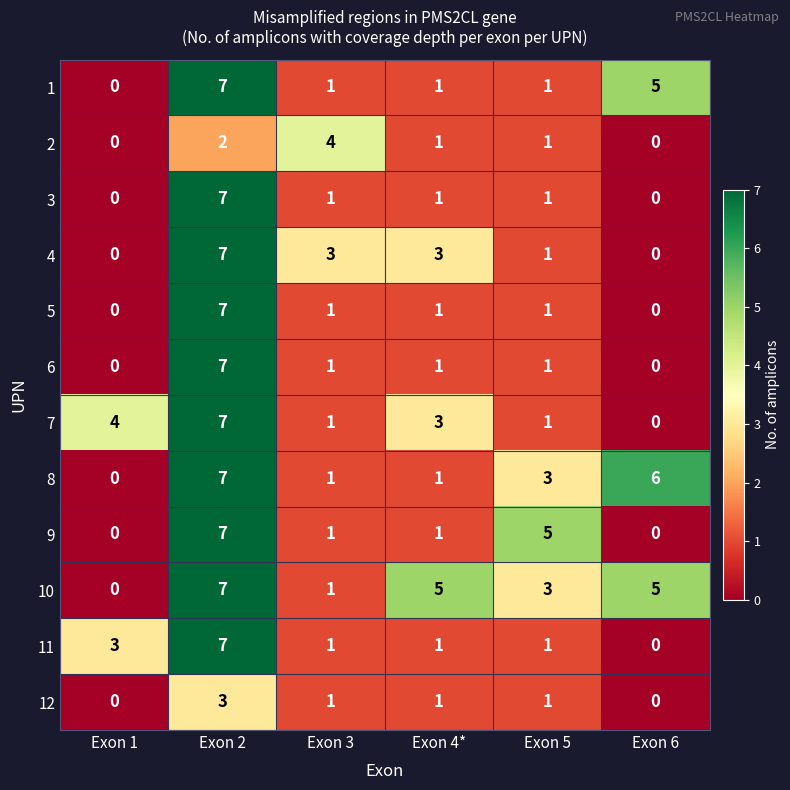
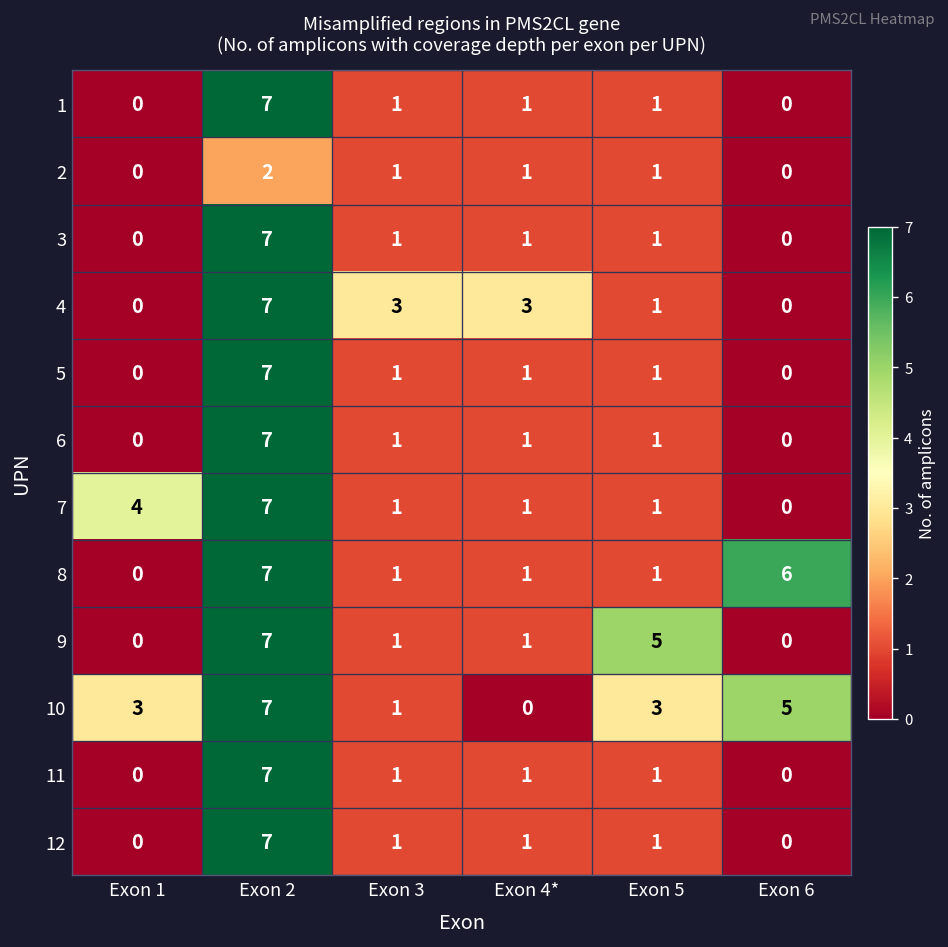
  {
    "1": {
      "Exon 1": 0,
      "Exon 2": 7,
      "Exon 3": 1,
      "Exon 4*": 1,
      "Exon 5": 1,
-     "Exon 6": 5
+     "Exon 6": 0
    },
    "2": {
      "Exon 1": 0,
      "Exon 2": 2,
-     "Exon 3": 4,
+     "Exon 3": 1,
      "Exon 4*": 1,
      "Exon 5": 1,
      "Exon 6": 0
    },
    "3": {
      "Exon 1": 0,
      "Exon 2": 7,
      "Exon 3": 1,
      "Exon 4*": 1,
      "Exon 5": 1,
      "Exon 6": 0
    },
    "4": {
      "Exon 1": 0,
      "Exon 2": 7,
      "Exon 3": 3,
      "Exon 4*": 3,
      "Exon 5": 1,
      "Exon 6": 0
    },
    "5": {
      "Exon 1": 0,
      "Exon 2": 7,
      "Exon 3": 1,
      "Exon 4*": 1,
      "Exon 5": 1,
      "Exon 6": 0
    },
    "6": {
      "Exon 1": 0,
      "Exon 2": 7,
      "Exon 3": 1,
      "Exon 4*": 1,
      "Exon 5": 1,
      "Exon 6": 0
    },
    "7": {
      "Exon 1": 4,
      "Exon 2": 7,
      "Exon 3": 1,
-     "Exon 4*": 3,
+     "Exon 4*": 1,
      "Exon 5": 1,
      "Exon 6": 0
    },
    "8": {
      "Exon 1": 0,
      "Exon 2": 7,
      "Exon 3": 1,
      "Exon 4*": 1,
-     "Exon 5": 3,
+     "Exon 5": 1,
      "Exon 6": 6
    },
    "9": {
      "Exon 1": 0,
      "Exon 2": 7,
      "Exon 3": 1,
      "Exon 4*": 1,
      "Exon 5": 5,
      "Exon 6": 0
    },
    "10": {
-     "Exon 1": 0,
+     "Exon 1": 3,
      "Exon 2": 7,
      "Exon 3": 1,
-     "Exon 4*": 5,
+     "Exon 4*": 0,
      "Exon 5": 3,
      "Exon 6": 5
    },
    "11": {
-     "Exon 1": 3,
+     "Exon 1": 0,
      "Exon 2": 7,
      "Exon 3": 1,
      "Exon 4*": 1,
      "Exon 5": 1,
      "Exon 6": 0
    },
    "12": {
      "Exon 1": 0,
-     "Exon 2": 3,
+     "Exon 2": 7,
      "Exon 3": 1,
      "Exon 4*": 1,
      "Exon 5": 1,
      "Exon 6": 0
    }
  }
